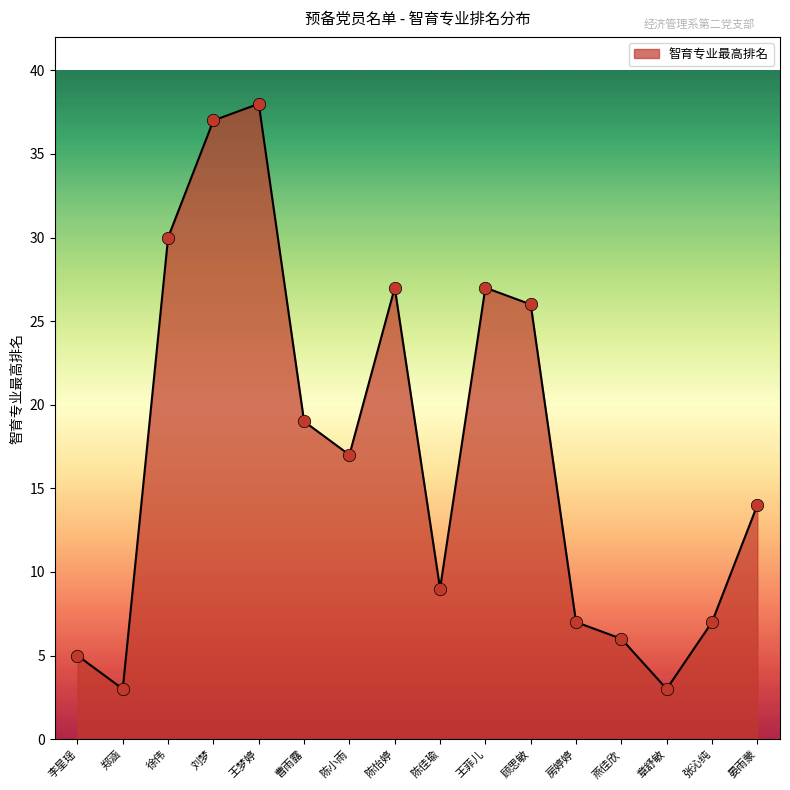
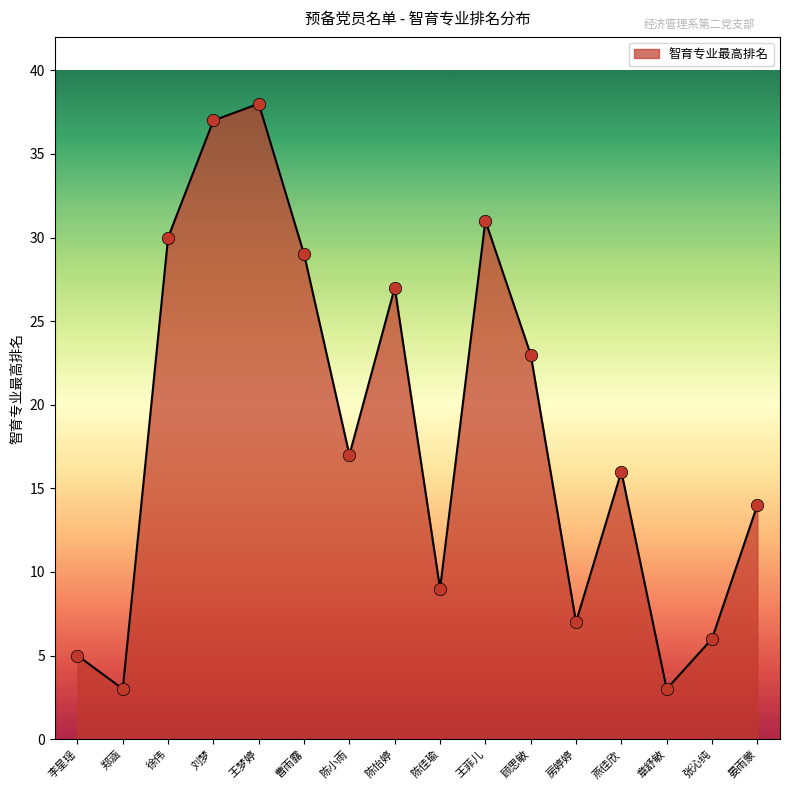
  {
    "李星瑶": 5,
    "郑涵": 3,
    "徐伟": 30,
    "刘梦": 37,
    "王梦婷": 38,
-   "曹雨露": 19,
+   "曹雨露": 29,
    "陈小雨": 17,
    "陈怡婷": 27,
    "陈佳瑜": 9,
-   "王菲儿": 27,
-   "顾思敏": 26,
+   "王菲儿": 31,
+   "顾思敏": 23,
    "房婷婷": 7,
-   "燕佳欣": 6,
+   "燕佳欣": 16,
    "章舒敏": 3,
-   "张沁纯": 7,
+   "张沁纯": 6,
    "晏雨蒙": 14
  }
